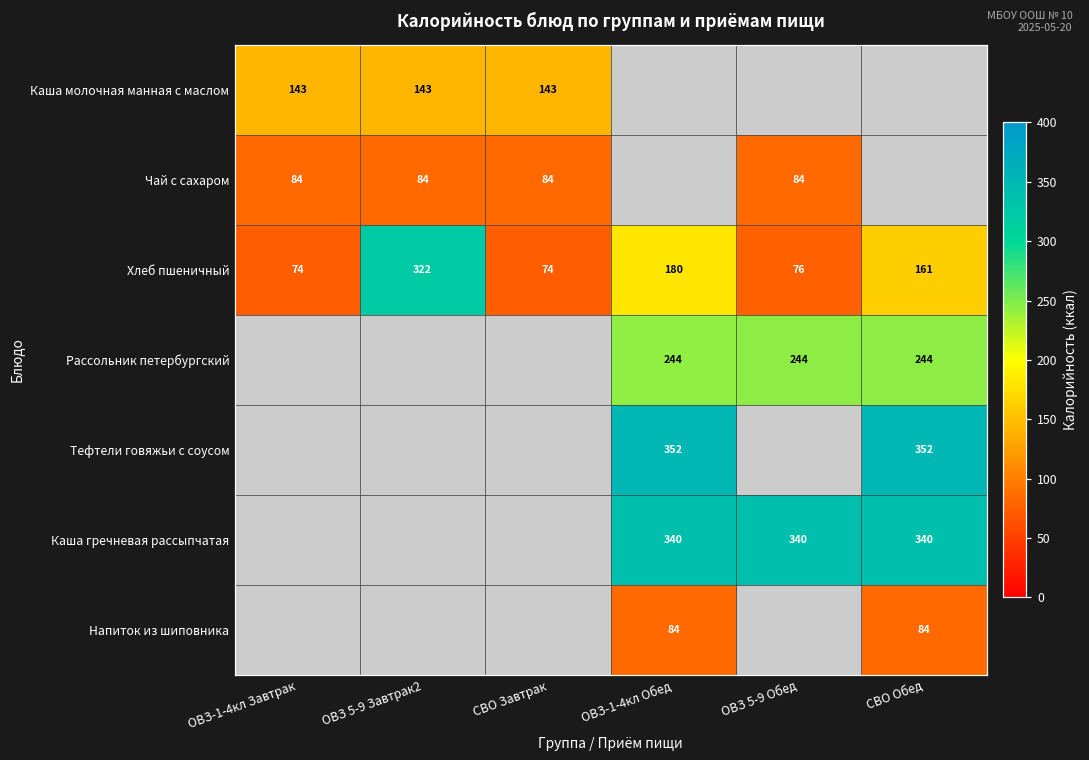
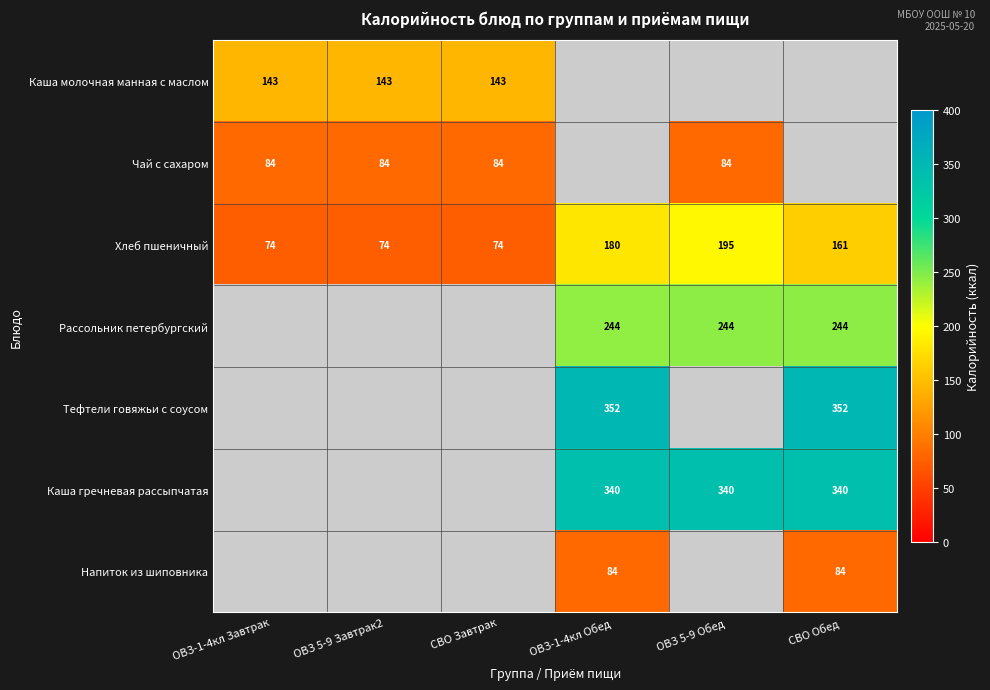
  {
    "Каша молочная манная с маслом": {
      "ОВЗ-1-4кл Завтрак": 143,
      "ОВЗ 5-9 Завтрак2": 143,
      "СВО Завтрак": 143
    },
    "Чай с сахаром": {
      "ОВЗ-1-4кл Завтрак": 84,
      "ОВЗ 5-9 Завтрак2": 84,
      "СВО Завтрак": 84,
      "ОВЗ 5-9 Обед": 84
    },
    "Хлеб пшеничный": {
      "ОВЗ-1-4кл Завтрак": 74,
-     "ОВЗ 5-9 Завтрак2": 322,
+     "ОВЗ 5-9 Завтрак2": 74,
      "СВО Завтрак": 74,
      "ОВЗ-1-4кл Обед": 180,
-     "ОВЗ 5-9 Обед": 76,
+     "ОВЗ 5-9 Обед": 195,
      "СВО Обед": 161
    },
    "Рассольник петербургский": {
      "ОВЗ-1-4кл Обед": 244,
      "ОВЗ 5-9 Обед": 244,
      "СВО Обед": 244
    },
    "Тефтели говяжьи с соусом": {
      "ОВЗ-1-4кл Обед": 352,
      "СВО Обед": 352
    },
    "Каша гречневая рассыпчатая": {
      "ОВЗ-1-4кл Обед": 340,
      "ОВЗ 5-9 Обед": 340,
      "СВО Обед": 340
    },
    "Напиток из шиповника": {
      "ОВЗ-1-4кл Обед": 84,
      "СВО Обед": 84
    }
  }
